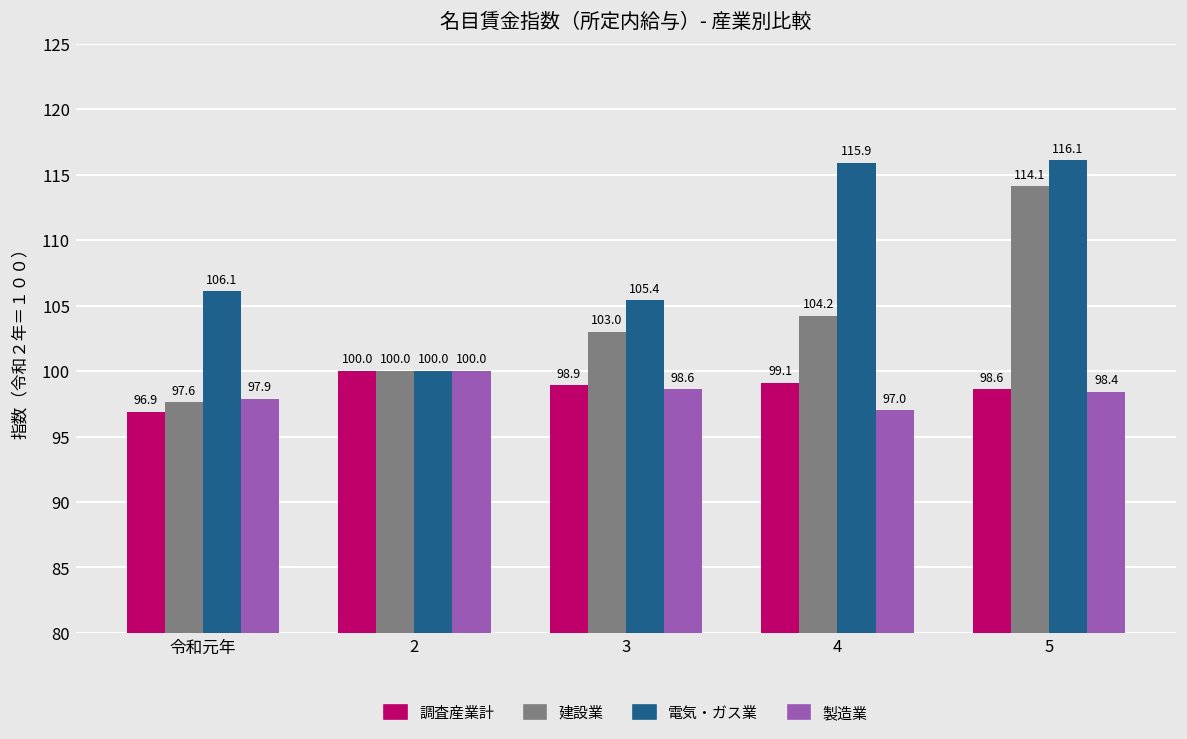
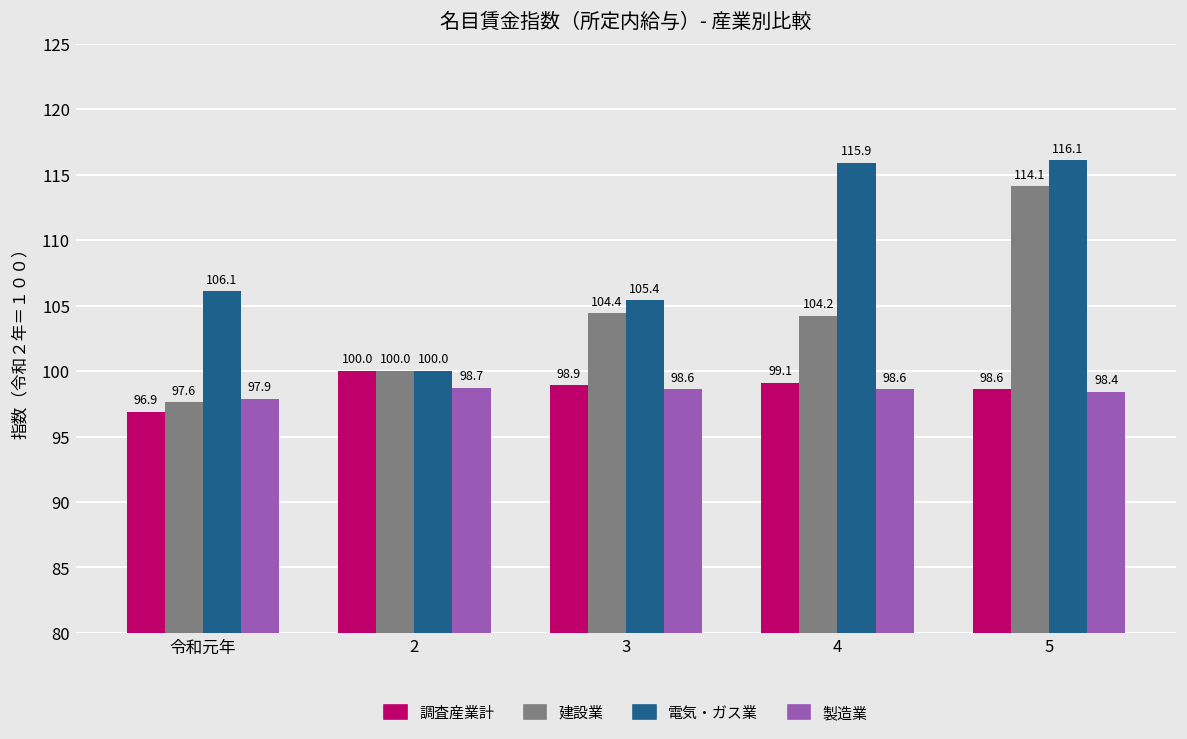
  {
    "調査産業計": {
      "令和元年": 96.9,
      "2": 100.0,
      "3": 98.9,
      "4": 99.1,
      "5": 98.6
    },
    "建設業": {
      "令和元年": 97.6,
      "2": 100.0,
-     "3": 103.0,
+     "3": 104.4,
      "4": 104.2,
      "5": 114.1
    },
    "電気・ガス業": {
      "令和元年": 106.1,
      "2": 100.0,
      "3": 105.4,
      "4": 115.9,
      "5": 116.1
    },
    "製造業": {
      "令和元年": 97.9,
-     "2": 100.0,
+     "2": 98.7,
      "3": 98.6,
-     "4": 97.0,
+     "4": 98.6,
      "5": 98.4
    }
  }
